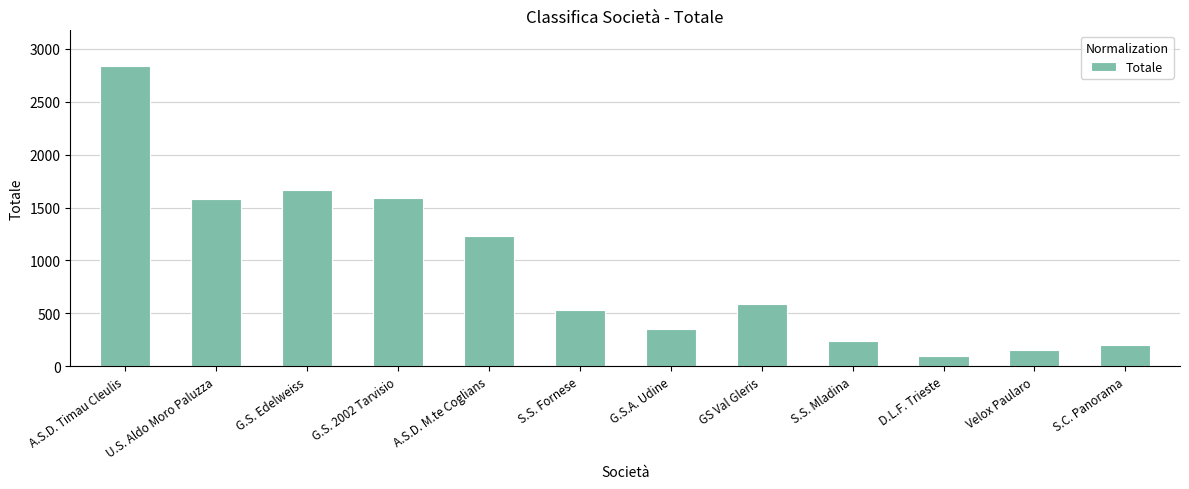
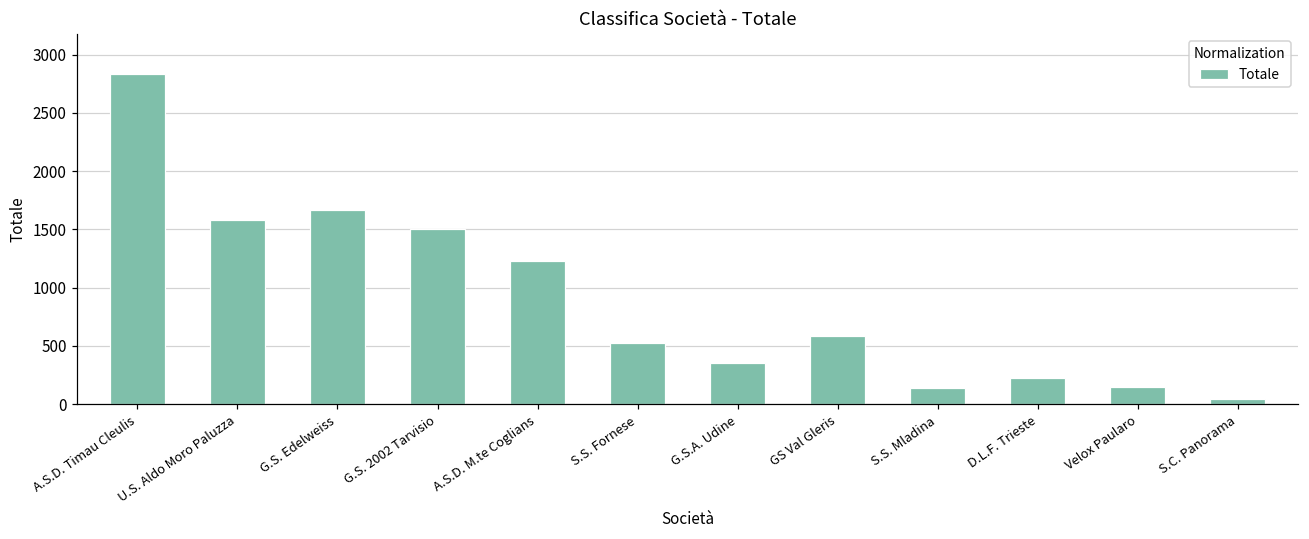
  {
    "A.S.D. Timau Cleulis": 2830,
    "U.S. Aldo Moro Paluzza": 1580,
    "G.S. Edelweiss": 1670,
-   "G.S. 2002 Tarvisio": 1590,
+   "G.S. 2002 Tarvisio": 1500,
    "A.S.D. M.te Coglians": 1230,
    "S.S. Fornese": 530,
    "G.S.A. Udine": 350,
    "GS Val Gleris": 590,
-   "S.S. Mladina": 240,
-   "D.L.F. Trieste": 100,
+   "S.S. Mladina": 140,
+   "D.L.F. Trieste": 230,
    "Velox Paularo": 150,
-   "S.C. Panorama": 200
+   "S.C. Panorama": 40
  }
